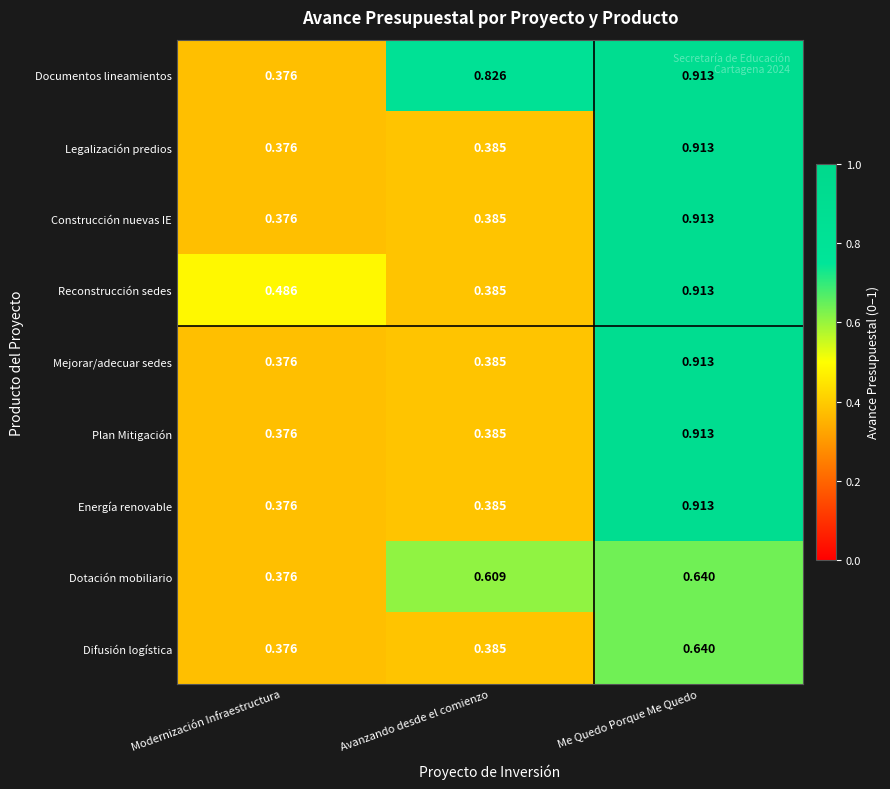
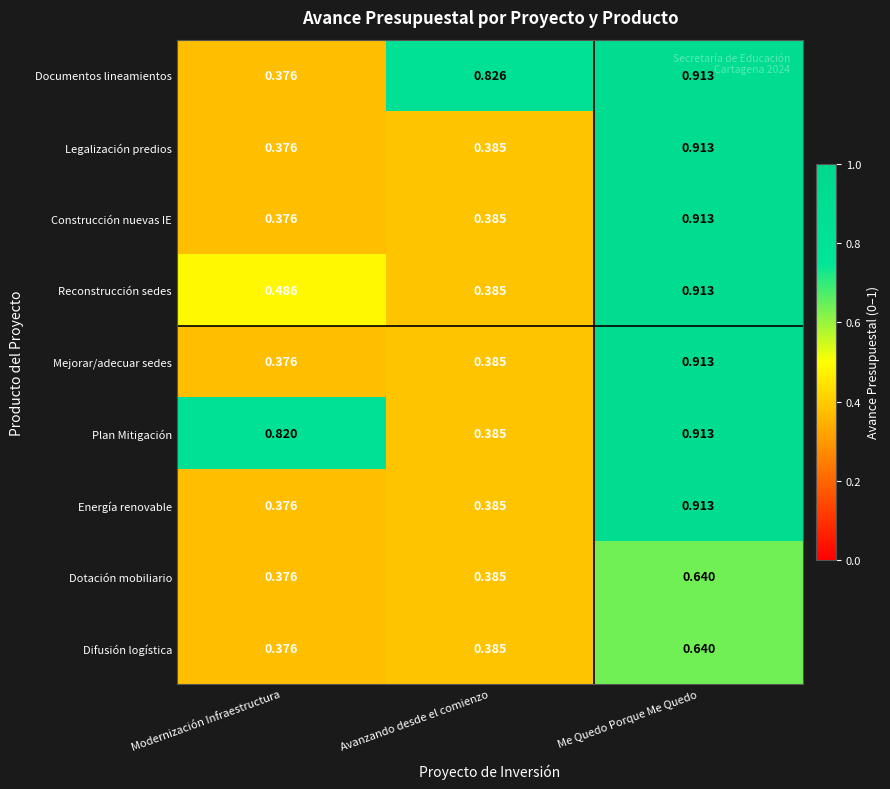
  {
    "Documentos lineamientos": {
      "Modernización Infraestructura": 0.376,
      "Avanzando desde el comienzo": 0.826,
      "Me Quedo Porque Me Quedo": 2024
    },
    "Legalización predios": {
      "Modernización Infraestructura": 0.376,
      "Avanzando desde el comienzo": 0.385,
      "Me Quedo Porque Me Quedo": 0.913
    },
    "Construcción nuevas IE": {
      "Modernización Infraestructura": 0.376,
      "Avanzando desde el comienzo": 0.385,
      "Me Quedo Porque Me Quedo": 0.913
    },
    "Reconstrucción sedes": {
      "Modernización Infraestructura": 0.486,
      "Avanzando desde el comienzo": 0.385,
      "Me Quedo Porque Me Quedo": 0.913
    },
    "Mejorar/adecuar sedes": {
      "Modernización Infraestructura": 0.376,
      "Avanzando desde el comienzo": 0.385,
      "Me Quedo Porque Me Quedo": 0.913
    },
    "Plan Mitigación": {
-     "Modernización Infraestructura": 0.376,
+     "Modernización Infraestructura": 0.820,
      "Avanzando desde el comienzo": 0.385,
      "Me Quedo Porque Me Quedo": 0.913
    },
    "Energía renovable": {
      "Modernización Infraestructura": 0.376,
      "Avanzando desde el comienzo": 0.385,
      "Me Quedo Porque Me Quedo": 0.913
    },
    "Dotación mobiliario": {
      "Modernización Infraestructura": 0.376,
-     "Avanzando desde el comienzo": 0.609,
+     "Avanzando desde el comienzo": 0.385,
      "Me Quedo Porque Me Quedo": 0.640
    },
    "Difusión logística": {
      "Modernización Infraestructura": 0.376,
      "Avanzando desde el comienzo": 0.385,
      "Me Quedo Porque Me Quedo": 0.640
    }
  }
